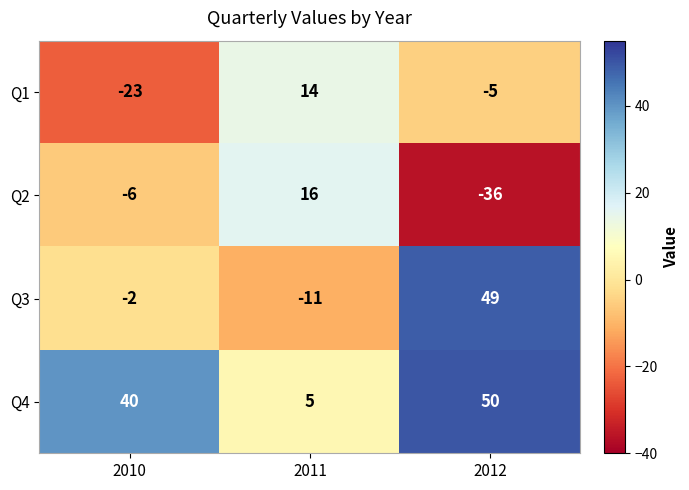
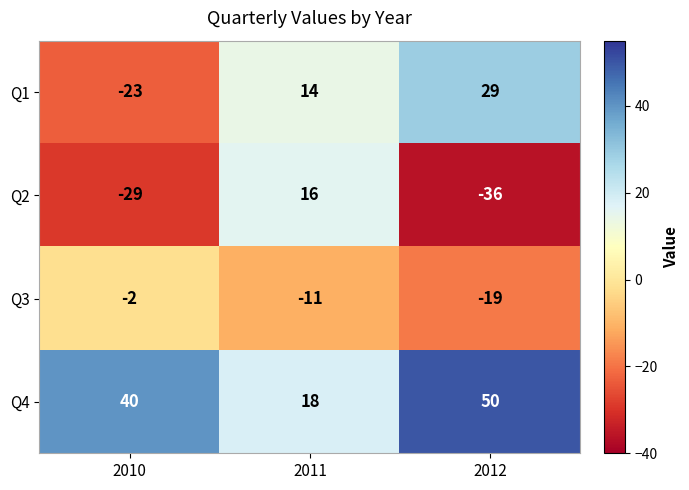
  {
    "Q1": {
      "2010": -23,
      "2011": 14,
-     "2012": -5
+     "2012": 29
    },
    "Q2": {
-     "2010": -6,
+     "2010": -29,
      "2011": 16,
      "2012": -36
    },
    "Q3": {
      "2010": -2,
      "2011": -11,
-     "2012": 49
+     "2012": -19
    },
    "Q4": {
      "2010": 40,
-     "2011": 5,
+     "2011": 18,
      "2012": 50
    }
  }
